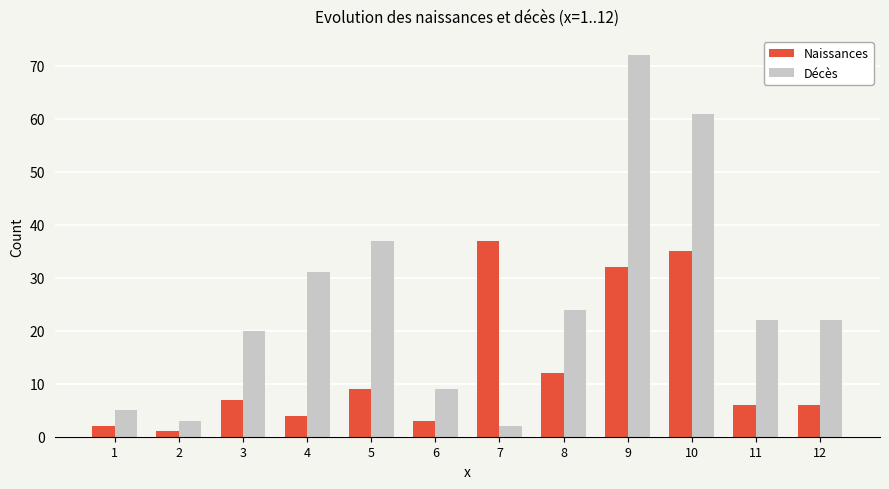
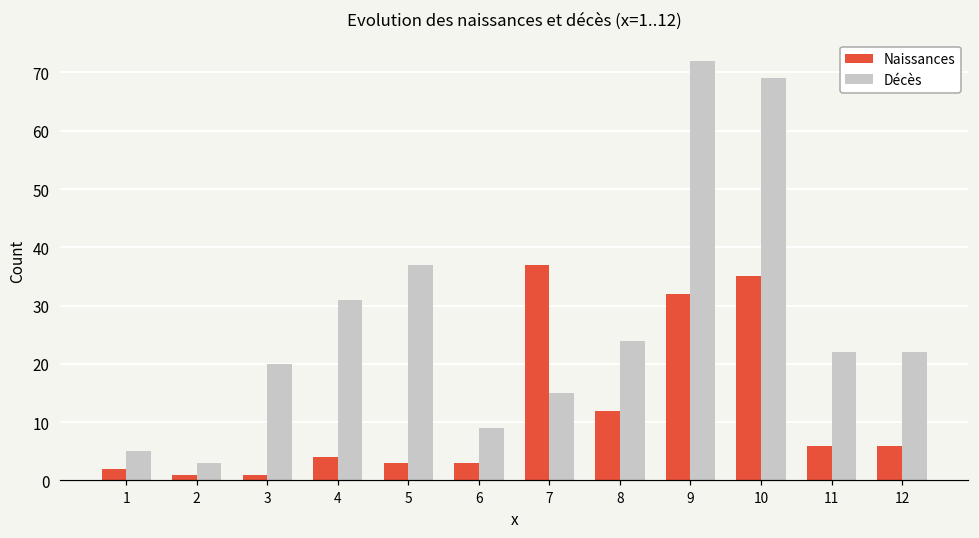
  {
    "Naissances": {
      "1": 2,
      "2": 1,
-     "3": 7,
+     "3": 1,
      "4": 4,
-     "5": 9,
+     "5": 3,
      "6": 3,
      "7": 37,
      "8": 12,
      "9": 32,
      "10": 35,
      "11": 6,
      "12": 6
    },
    "Décès": {
      "1": 5,
      "2": 3,
      "3": 20,
      "4": 31,
      "5": 37,
      "6": 9,
-     "7": 2,
+     "7": 15,
      "8": 24,
      "9": 72,
-     "10": 61,
+     "10": 69,
      "11": 22,
      "12": 22
    }
  }
